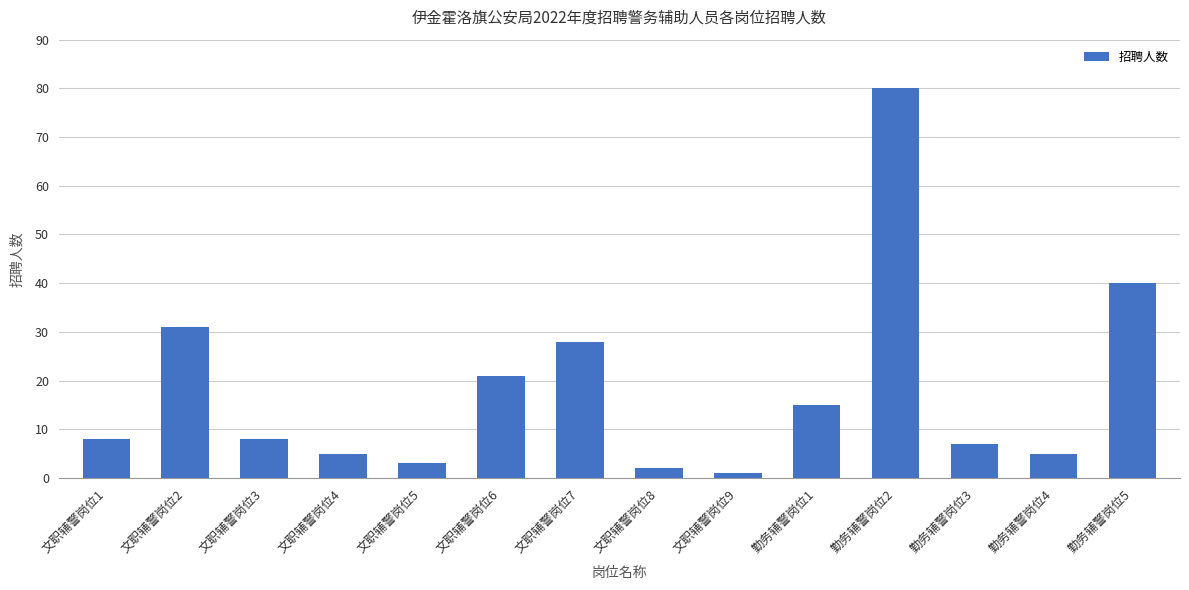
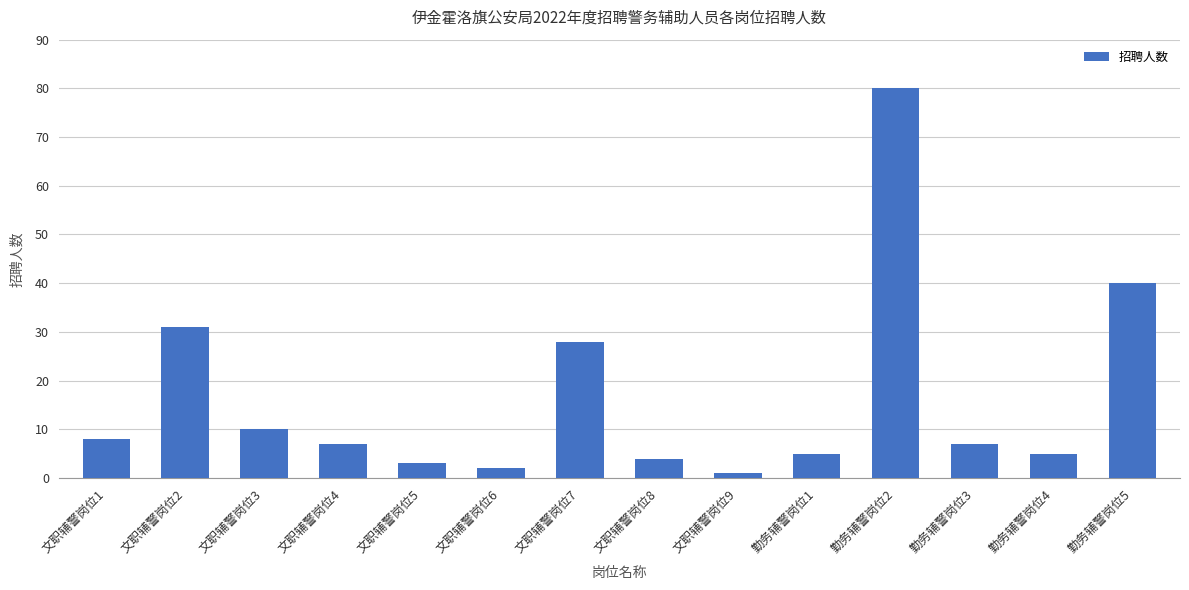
  {
    "文职辅警岗位1": 8,
    "文职辅警岗位2": 31,
-   "文职辅警岗位3": 8,
-   "文职辅警岗位4": 5,
+   "文职辅警岗位3": 10,
+   "文职辅警岗位4": 7,
    "文职辅警岗位5": 3,
-   "文职辅警岗位6": 21,
+   "文职辅警岗位6": 2,
    "文职辅警岗位7": 28,
-   "文职辅警岗位8": 2,
+   "文职辅警岗位8": 4,
    "文职辅警岗位9": 1,
-   "勤务辅警岗位1": 15,
+   "勤务辅警岗位1": 5,
    "勤务辅警岗位2": 80,
    "勤务辅警岗位3": 7,
    "勤务辅警岗位4": 5,
    "勤务辅警岗位5": 40
  }
